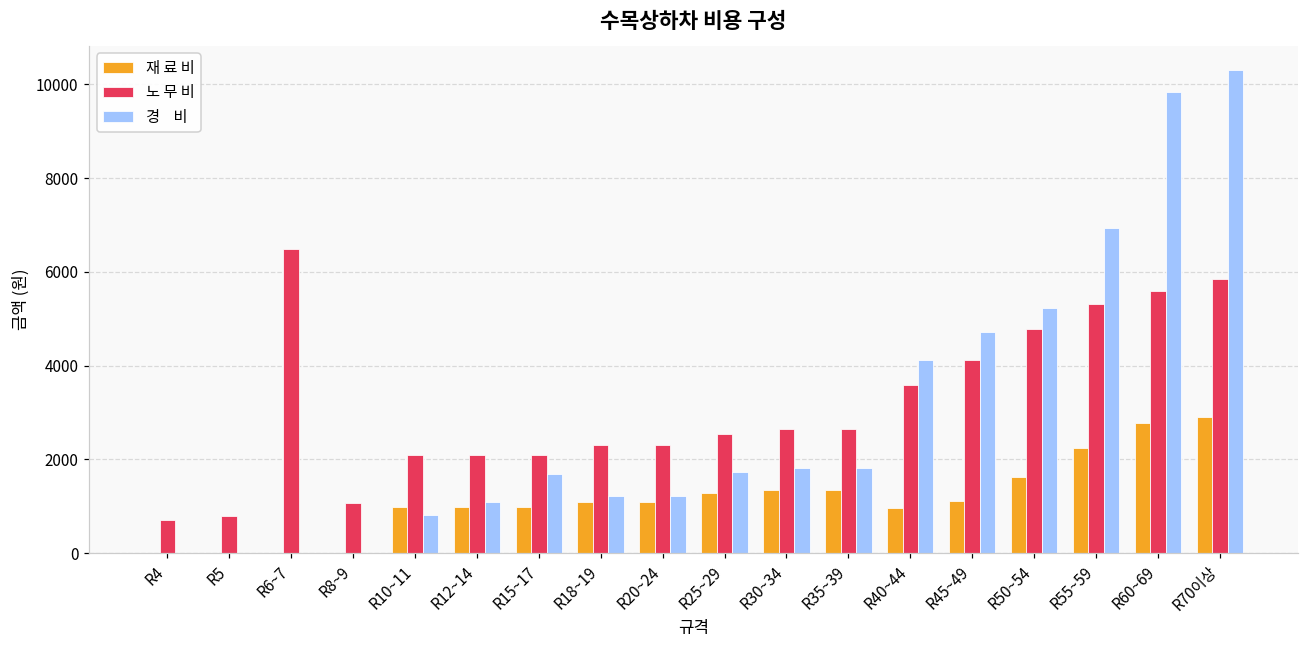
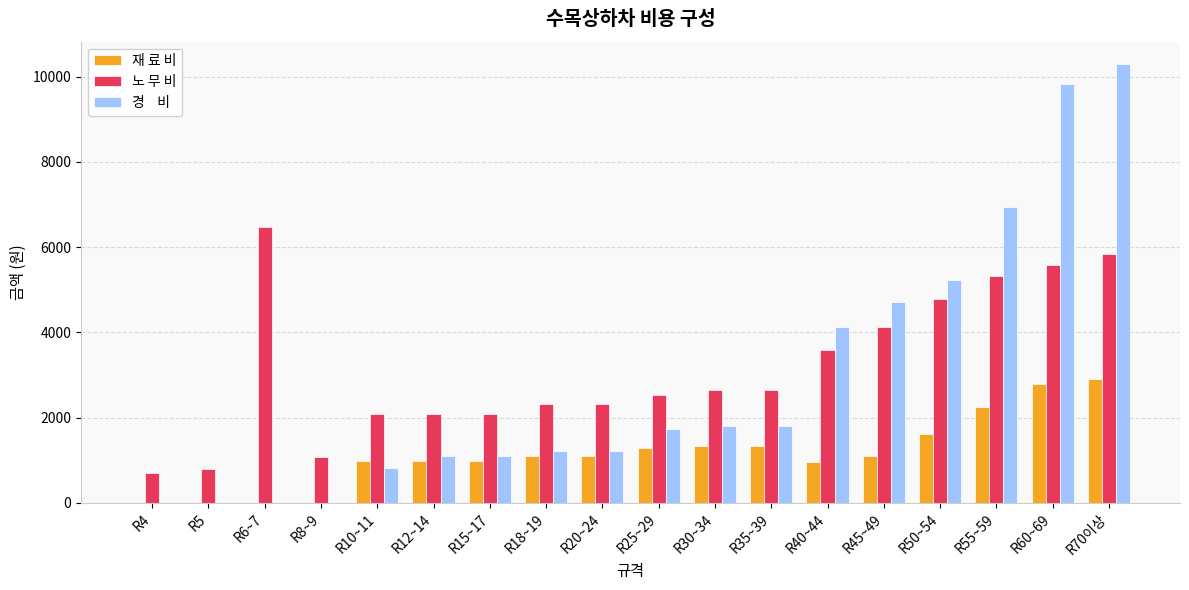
  {
    "재 료 비": {
      "R4": 0,
      "R5": 0,
      "R6~7": 0,
      "R8~9": 0,
      "R10~11": 1000,
      "R12~14": 1000,
      "R15~17": 1000,
      "R18~19": 1100,
      "R20~24": 1100,
      "R25~29": 1300,
      "R30~34": 1300,
      "R35~39": 1300,
      "R40~44": 1000,
      "R45~49": 1100,
      "R50~54": 1600,
      "R55~59": 2200,
      "R60~69": 2800,
      "R70이상": 2900
    },
    "노 무 비": {
      "R4": 700,
      "R5": 800,
      "R6~7": 6500,
      "R8~9": 1100,
      "R10~11": 2100,
      "R12~14": 2100,
      "R15~17": 2100,
      "R18~19": 2300,
      "R20~24": 2300,
      "R25~29": 2500,
      "R30~34": 2600,
      "R35~39": 2600,
      "R40~44": 3600,
      "R45~49": 4100,
      "R50~54": 4800,
      "R55~59": 5300,
      "R60~69": 5600,
      "R70이상": 5800
    },
    "경 비": {
      "R4": 0,
      "R5": 0,
      "R6~7": 0,
      "R8~9": 0,
      "R10~11": 800,
      "R12~14": 1100,
-     "R15~17": 1700,
+     "R15~17": 1100,
      "R18~19": 1200,
      "R20~24": 1200,
      "R25~29": 1700,
      "R30~34": 1800,
      "R35~39": 1800,
      "R40~44": 4100,
      "R45~49": 4700,
      "R50~54": 5200,
      "R55~59": 6900,
      "R60~69": 9800,
      "R70이상": 10300
    }
  }
